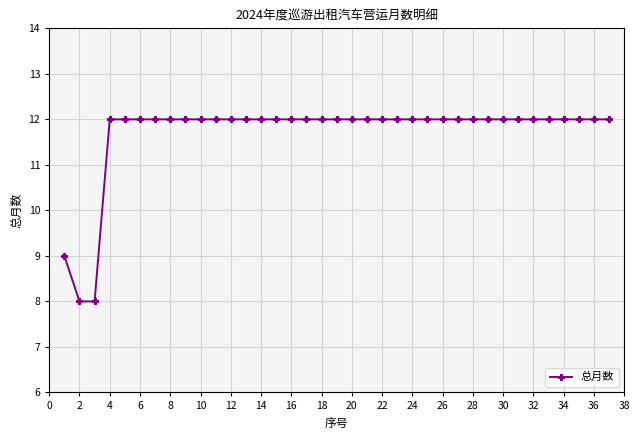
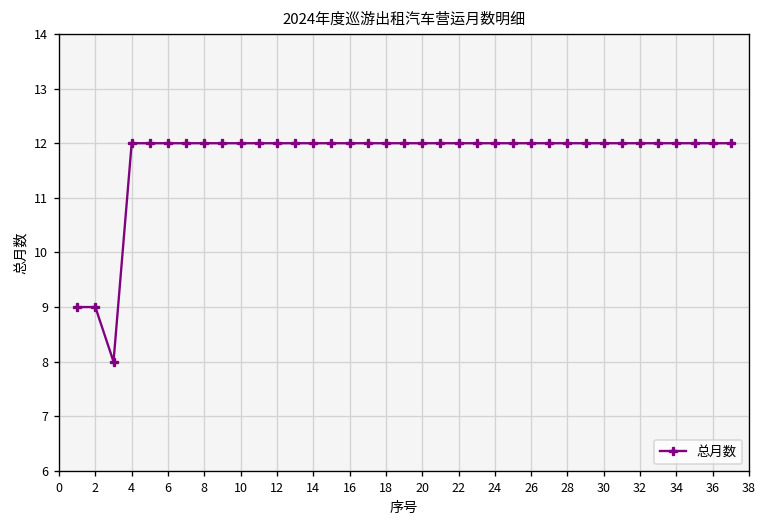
  {
-   "2": 8,
+   "2": 9,
    "4": 12,
    "6": 12,
    "8": 12,
    "10": 12,
    "12": 12,
    "14": 12,
    "16": 12,
    "18": 12,
    "20": 12,
    "22": 12,
    "24": 12,
    "26": 12,
    "28": 12,
    "30": 12,
    "32": 12,
    "34": 12,
    "36": 12
  }
